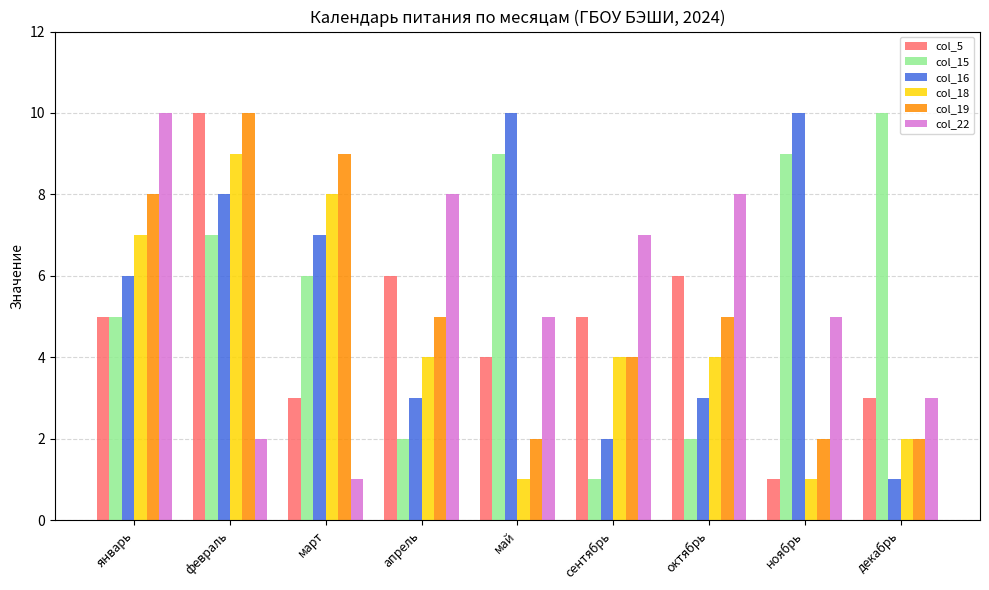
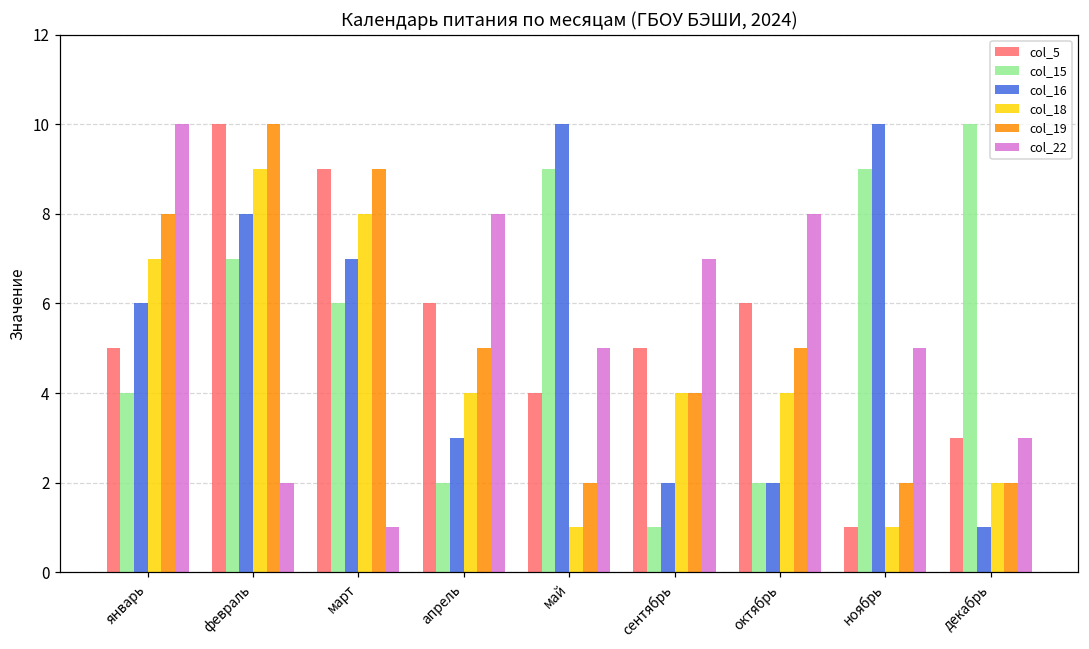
  {
    "col_5": {
      "январь": 5,
      "февраль": 10,
-     "март": 3,
+     "март": 9,
      "апрель": 6,
      "май": 4,
      "сентябрь": 5,
      "октябрь": 6,
      "ноябрь": 1,
      "декабрь": 3
    },
    "col_15": {
-     "январь": 5,
+     "январь": 4,
      "февраль": 7,
      "март": 6,
      "апрель": 2,
      "май": 9,
      "сентябрь": 1,
      "октябрь": 2,
      "ноябрь": 9,
      "декабрь": 10
    },
    "col_16": {
      "январь": 6,
      "февраль": 8,
      "март": 7,
      "апрель": 3,
      "май": 10,
      "сентябрь": 2,
-     "октябрь": 3,
+     "октябрь": 2,
      "ноябрь": 10,
      "декабрь": 1
    },
    "col_18": {
      "январь": 7,
      "февраль": 9,
      "март": 8,
      "апрель": 4,
      "май": 1,
      "сентябрь": 4,
      "октябрь": 4,
      "ноябрь": 1,
      "декабрь": 2
    },
    "col_19": {
      "январь": 8,
      "февраль": 10,
      "март": 9,
      "апрель": 5,
      "май": 2,
      "сентябрь": 4,
      "октябрь": 5,
      "ноябрь": 2,
      "декабрь": 2
    },
    "col_22": {
      "январь": 10,
      "февраль": 2,
      "март": 1,
      "апрель": 8,
      "май": 5,
      "сентябрь": 7,
      "октябрь": 8,
      "ноябрь": 5,
      "декабрь": 3
    }
  }
